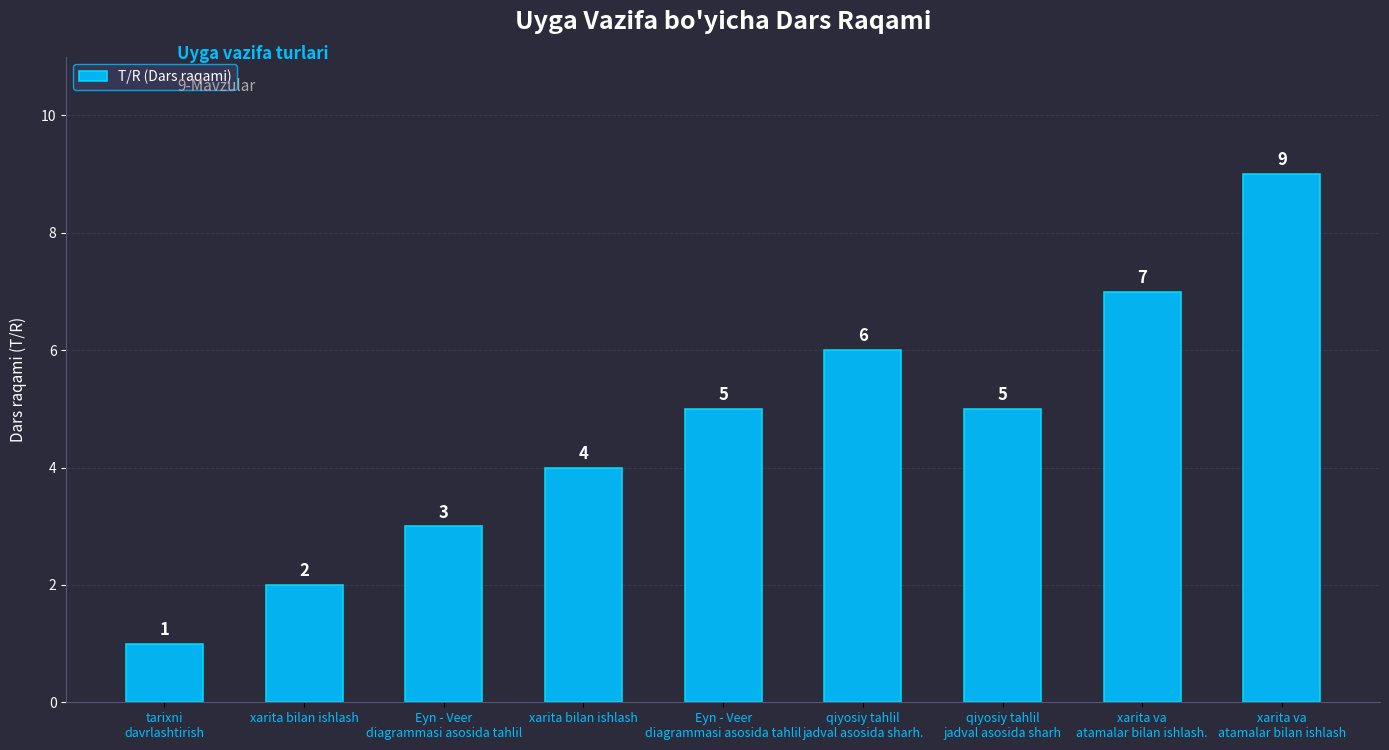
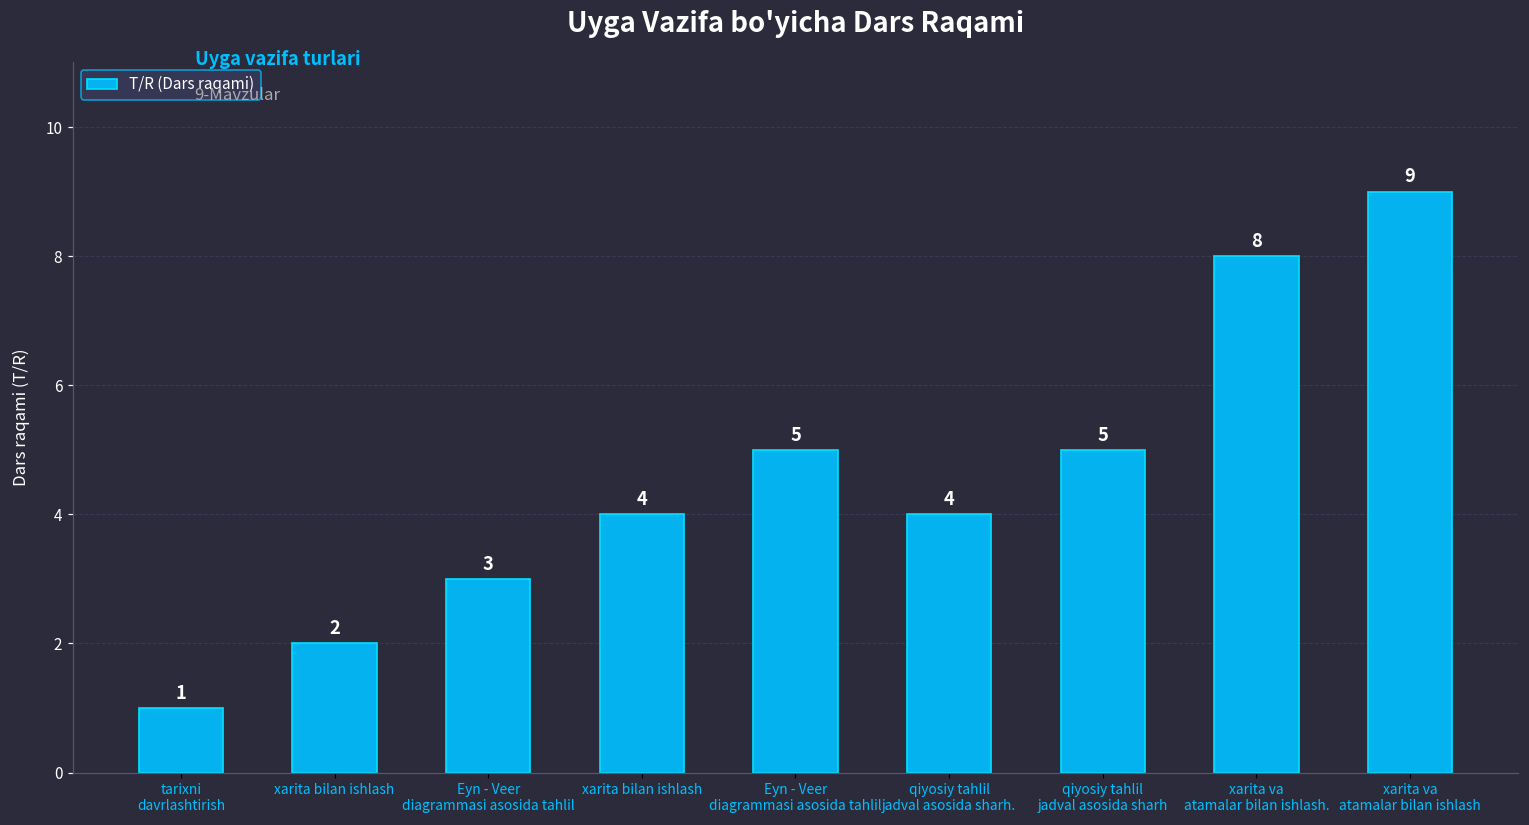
  {
    "tarixni davrlashtirish": 1,
-   "qiyosiy tahlil jadval asosida sharh.": 6,
+   "qiyosiy tahlil jadval asosida sharh.": 4,
    "qiyosiy tahlil jadval asosida sharh": 5,
-   "xarita va atamalar bilan ishlash.": 7,
+   "xarita va atamalar bilan ishlash.": 8,
    "xarita va atamalar bilan ishlash": 9
  }
